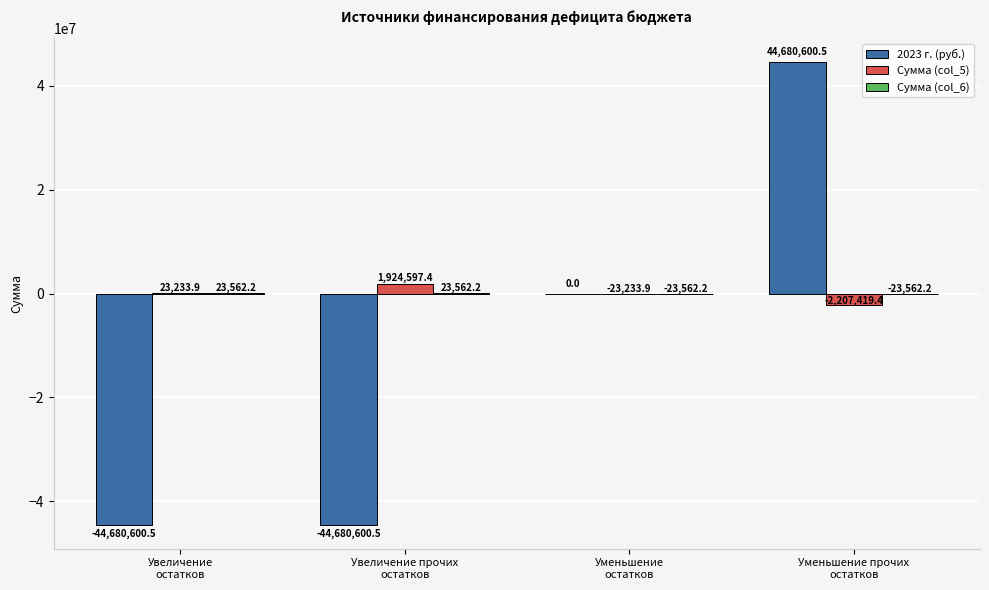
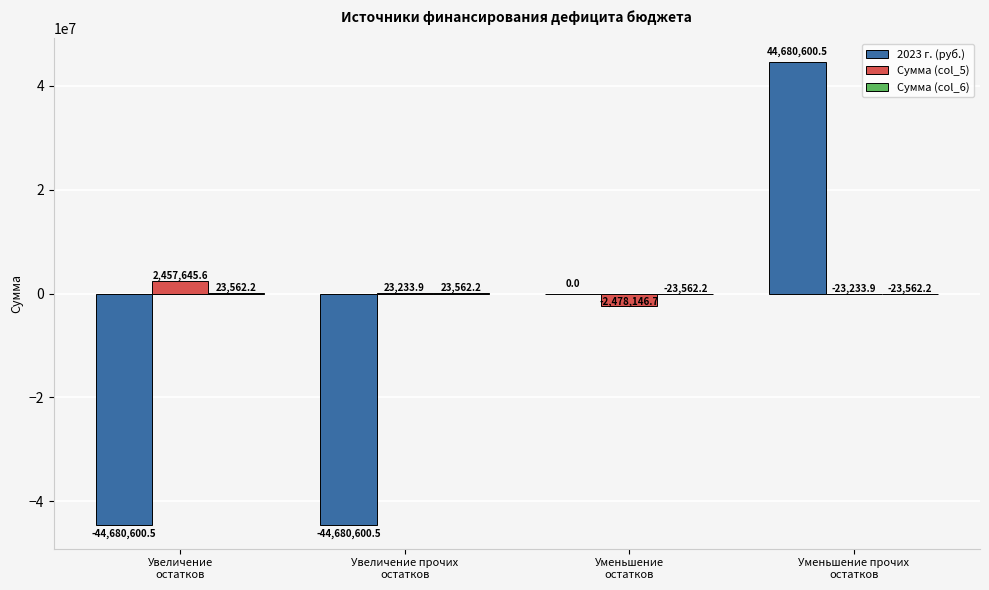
  {
    "2023 г. (руб.)": {
      "Увеличение остатков": "-44,680,600.5",
      "Увеличение прочих остатков": "-44,680,600.5",
      "Уменьшение остатков": "0.0",
      "Уменьшение прочих остатков": "44,680,600.5"
    },
    "Сумма (col_5)": {
-     "Увеличение остатков": "23,233.9",
-     "Увеличение прочих остатков": "1,924,597.4",
-     "Уменьшение остатков": "-23,233.9",
-     "Уменьшение прочих остатков": "-2,207,419.4"
+     "Увеличение остатков": "2,457,645.6",
+     "Увеличение прочих остатков": "23,233.9",
+     "Уменьшение остатков": "-2,478,146.7",
+     "Уменьшение прочих остатков": "-23,233.9"
    },
    "Сумма (col_6)": {
      "Увеличение остатков": "23,562.2",
      "Увеличение прочих остатков": "23,562.2",
      "Уменьшение остатков": "-23,562.2",
      "Уменьшение прочих остатков": "-23,562.2"
    }
  }
